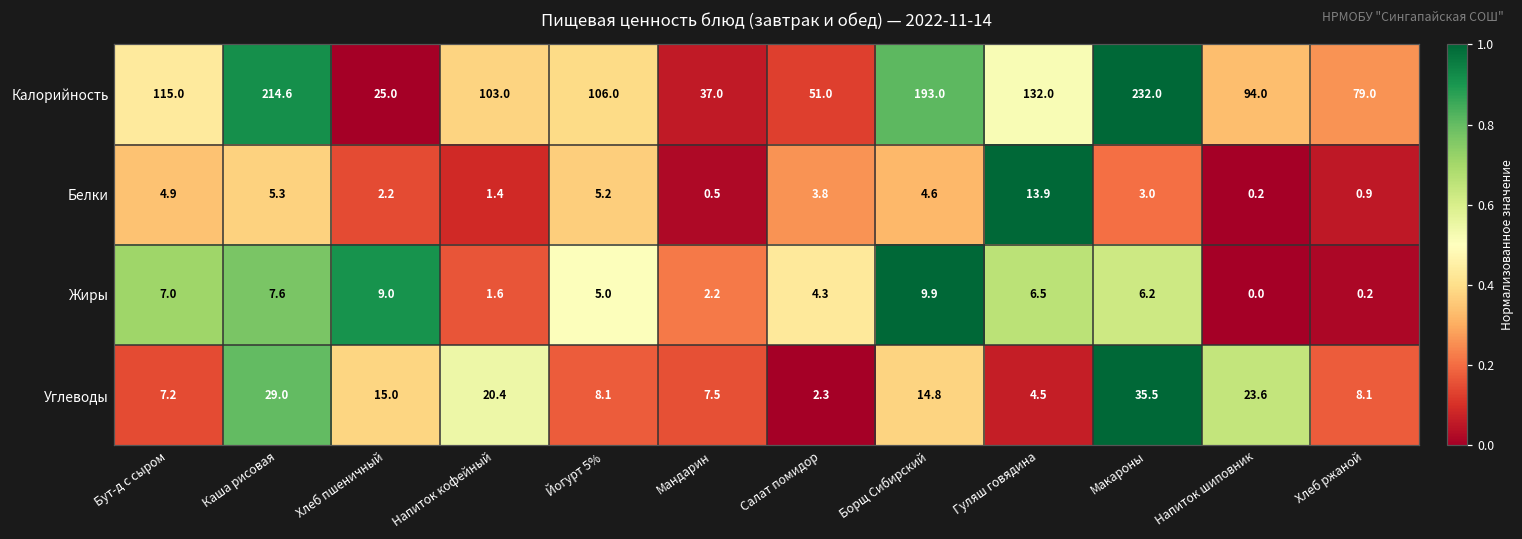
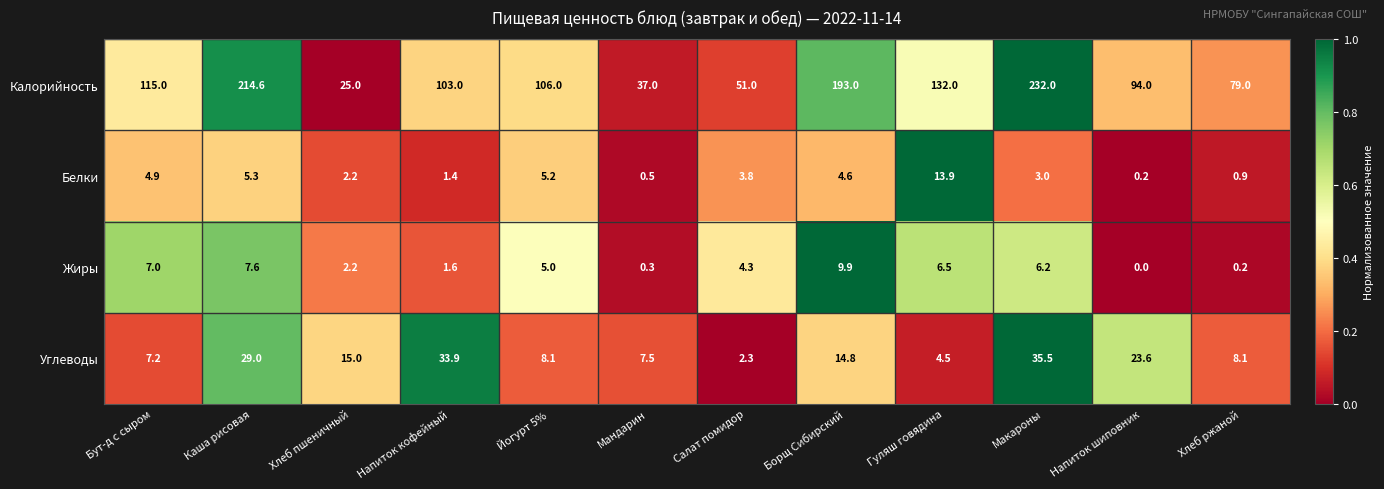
  {
    "Калорийность": {
      "Бут-д с сыром": 115.0,
      "Каша рисовая": 214.6,
      "Хлеб пшеничный": 25.0,
      "Напиток кофейный": 103.0,
      "Йогурт 5%": 106.0,
      "Мандарин": 37.0,
      "Салат помидор": 51.0,
      "Борщ Сибирский": 193.0,
      "Гуляш говядина": 132.0,
      "Макароны": 232.0,
      "Напиток шиповник": 94.0,
      "Хлеб ржаной": 79.0
    },
    "Белки": {
      "Бут-д с сыром": 4.9,
      "Каша рисовая": 5.3,
      "Хлеб пшеничный": 2.2,
      "Напиток кофейный": 1.4,
      "Йогурт 5%": 5.2,
      "Мандарин": 0.5,
      "Салат помидор": 3.8,
      "Борщ Сибирский": 4.6,
      "Гуляш говядина": 13.9,
      "Макароны": 3.0,
      "Напиток шиповник": 0.2,
      "Хлеб ржаной": 0.9
    },
    "Жиры": {
      "Бут-д с сыром": 7.0,
      "Каша рисовая": 7.6,
-     "Хлеб пшеничный": 9.0,
+     "Хлеб пшеничный": 2.2,
      "Напиток кофейный": 1.6,
      "Йогурт 5%": 5.0,
-     "Мандарин": 2.2,
+     "Мандарин": 0.3,
      "Салат помидор": 4.3,
      "Борщ Сибирский": 9.9,
      "Гуляш говядина": 6.5,
      "Макароны": 6.2,
      "Напиток шиповник": 0.0,
      "Хлеб ржаной": 0.2
    },
    "Углеводы": {
      "Бут-д с сыром": 7.2,
      "Каша рисовая": 29.0,
      "Хлеб пшеничный": 15.0,
-     "Напиток кофейный": 20.4,
+     "Напиток кофейный": 33.9,
      "Йогурт 5%": 8.1,
      "Мандарин": 7.5,
      "Салат помидор": 2.3,
      "Борщ Сибирский": 14.8,
      "Гуляш говядина": 4.5,
      "Макароны": 35.5,
      "Напиток шиповник": 23.6,
      "Хлеб ржаной": 8.1
    }
  }
